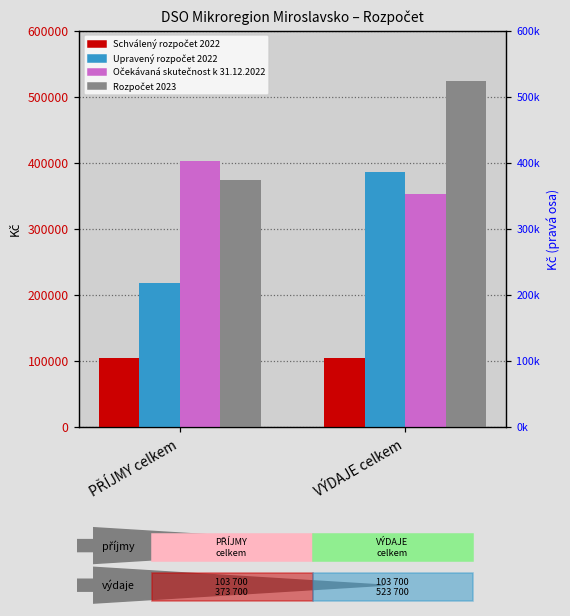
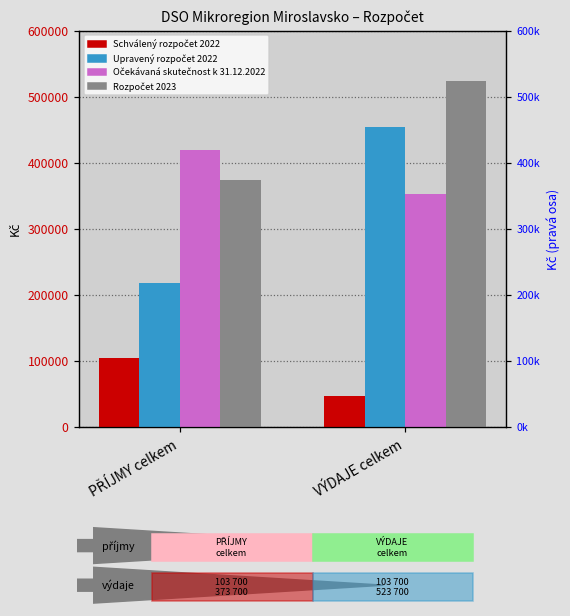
  {
    "Schválený rozpočet 2022": {
      "PŘÍJMY celkem": 100000,
-     "VÝDAJE celkem": 100000
+     "VÝDAJE celkem": 50000
    },
    "Upravený rozpočet 2022": {
      "PŘÍJMY celkem": 220000,
-     "VÝDAJE celkem": 390000
+     "VÝDAJE celkem": 450000
    },
    "Očekávaná skutečnost k 31.12.2022": {
-     "PŘÍJMY celkem": 400000,
+     "PŘÍJMY celkem": 420000,
      "VÝDAJE celkem": 350000
    },
    "Rozpočet 2023": {
      "PŘÍJMY celkem": 370000,
      "VÝDAJE celkem": 520000
    }
  }
